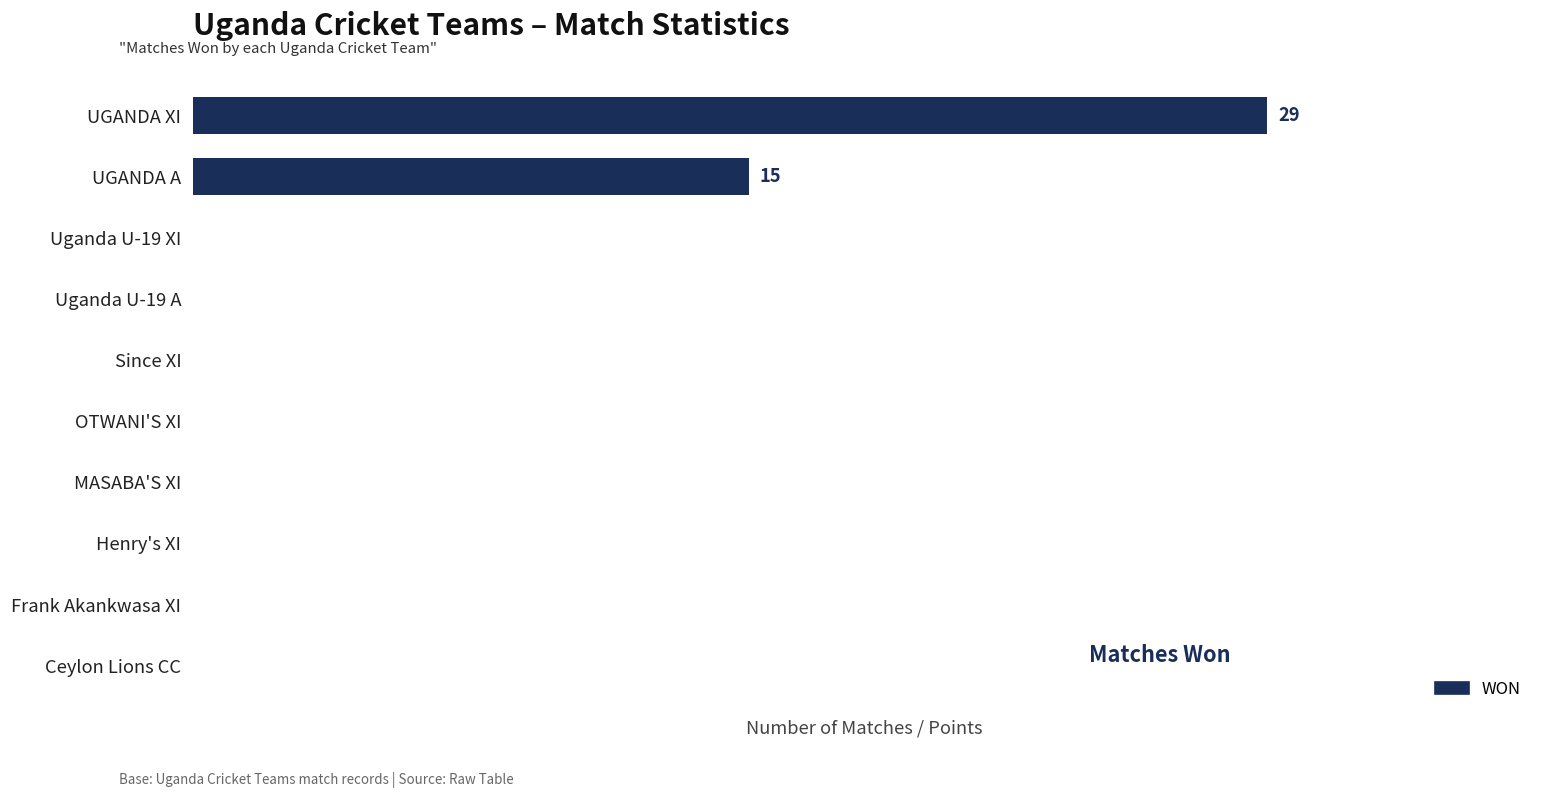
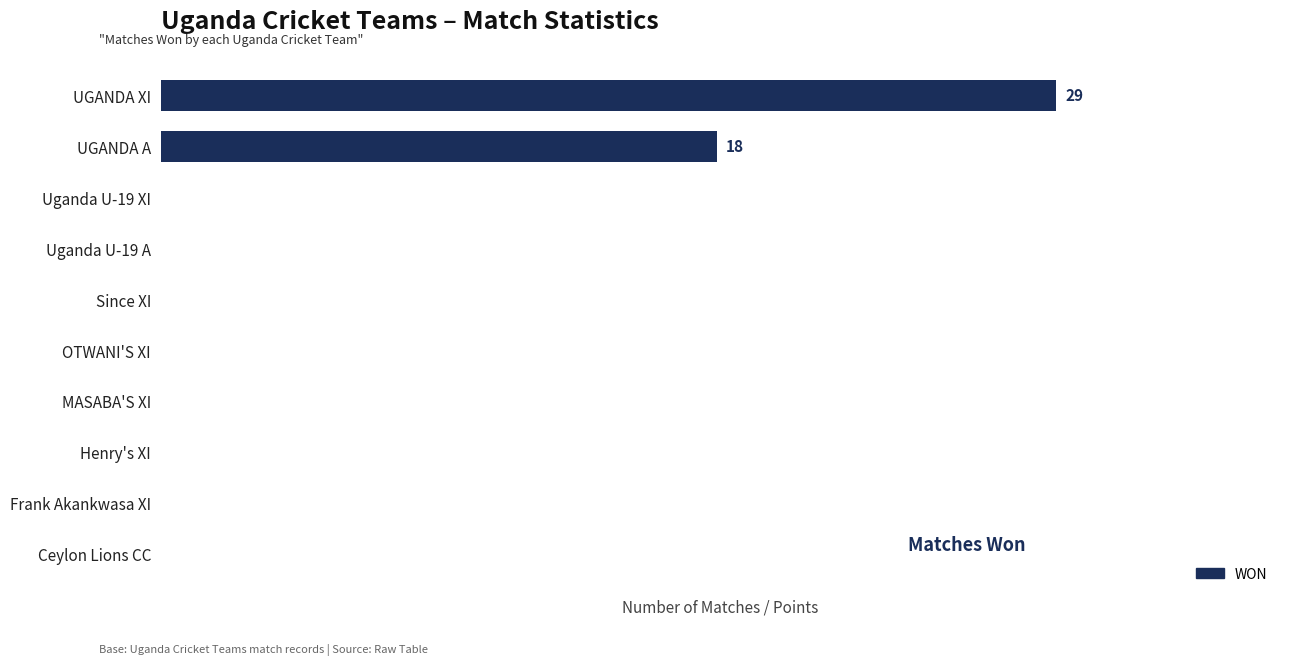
  {
    "UGANDA XI": 29,
-   "UGANDA A": 15
+   "UGANDA A": 18
  }
